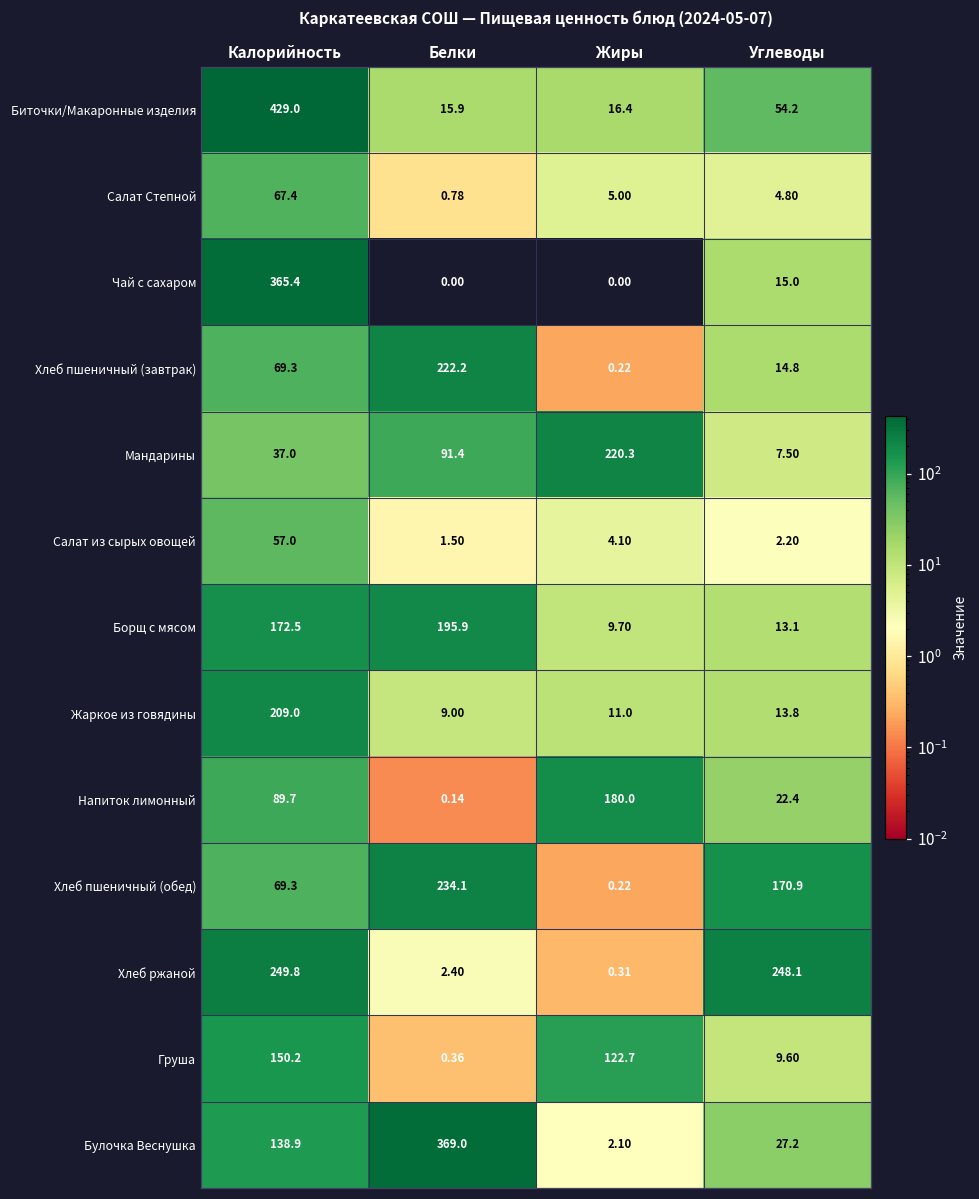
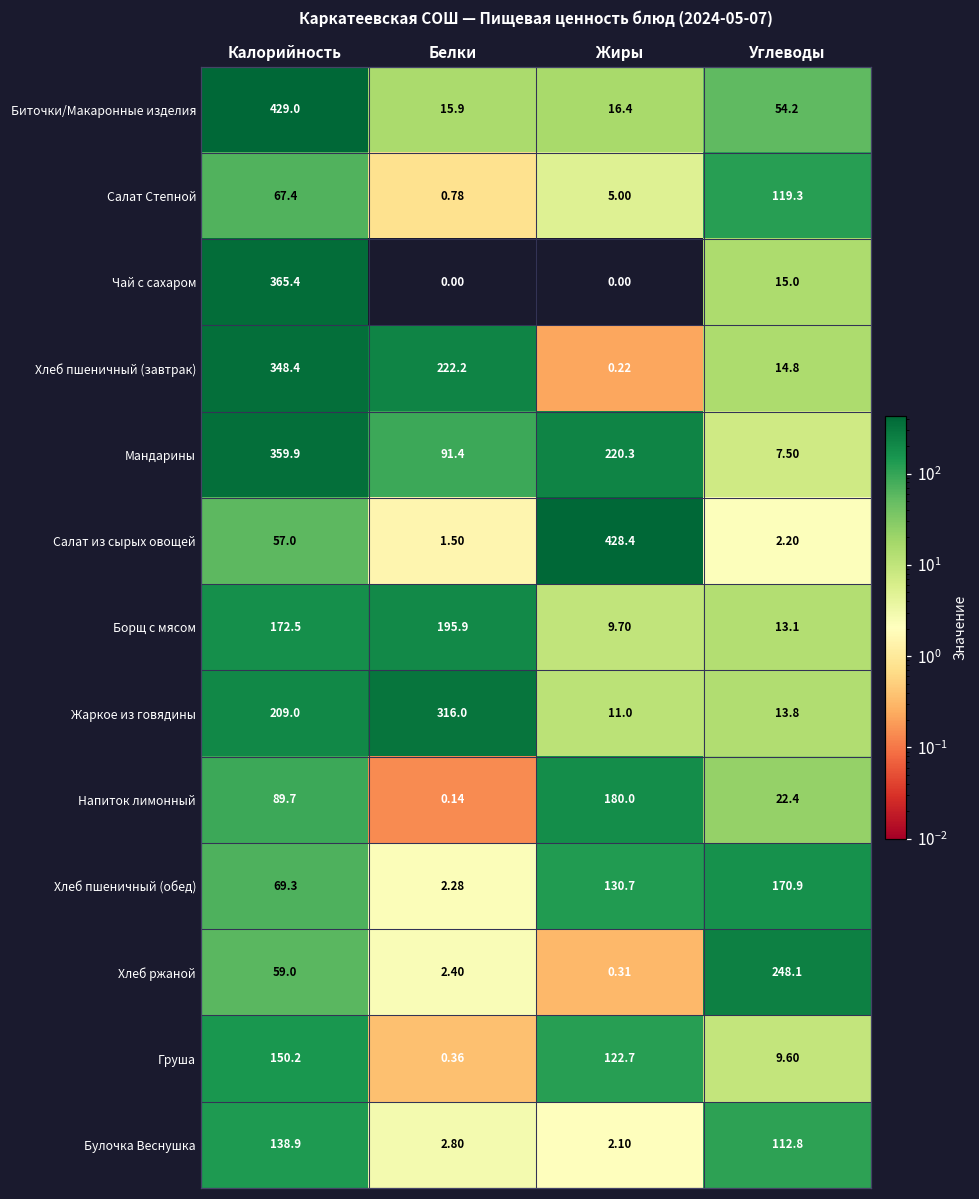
  {
    "Биточки/Макаронные изделия": {
      "Калорийность": 429.0,
      "Белки": 15.9,
      "Жиры": 16.4,
      "Углеводы": 54.2
    },
    "Салат Степной": {
      "Калорийность": 67.4,
      "Белки": 0.78,
      "Жиры": 5.00,
-     "Углеводы": 4.80
+     "Углеводы": 119.3
    },
    "Чай с сахаром": {
      "Калорийность": 365.4,
      "Белки": 0.00,
      "Жиры": 0.00,
      "Углеводы": 15.0
    },
    "Хлеб пшеничный (завтрак)": {
-     "Калорийность": 69.3,
+     "Калорийность": 348.4,
      "Белки": 222.2,
      "Жиры": 0.22,
      "Углеводы": 14.8
    },
    "Мандарины": {
-     "Калорийность": 37.0,
+     "Калорийность": 359.9,
      "Белки": 91.4,
      "Жиры": 220.3,
      "Углеводы": 7.50
    },
    "Салат из сырых овощей": {
      "Калорийность": 57.0,
      "Белки": 1.50,
-     "Жиры": 4.10,
+     "Жиры": 428.4,
      "Углеводы": 2.20
    },
    "Борщ с мясом": {
      "Калорийность": 172.5,
      "Белки": 195.9,
      "Жиры": 9.70,
      "Углеводы": 13.1
    },
    "Жаркое из говядины": {
      "Калорийность": 209.0,
-     "Белки": 9.00,
+     "Белки": 316.0,
      "Жиры": 11.0,
      "Углеводы": 13.8
    },
    "Напиток лимонный": {
      "Калорийность": 89.7,
      "Белки": 0.14,
      "Жиры": 180.0,
      "Углеводы": 22.4
    },
    "Хлеб пшеничный (обед)": {
      "Калорийность": 69.3,
-     "Белки": 234.1,
-     "Жиры": 0.22,
+     "Белки": 2.28,
+     "Жиры": 130.7,
      "Углеводы": 170.9
    },
    "Хлеб ржаной": {
-     "Калорийность": 249.8,
+     "Калорийность": 59.0,
      "Белки": 2.40,
      "Жиры": 0.31,
      "Углеводы": 248.1
    },
    "Груша": {
      "Калорийность": 150.2,
      "Белки": 0.36,
      "Жиры": 122.7,
      "Углеводы": 9.60
    },
    "Булочка Веснушка": {
      "Калорийность": 138.9,
-     "Белки": 369.0,
+     "Белки": 2.80,
      "Жиры": 2.10,
-     "Углеводы": 27.2
+     "Углеводы": 112.8
    }
  }
